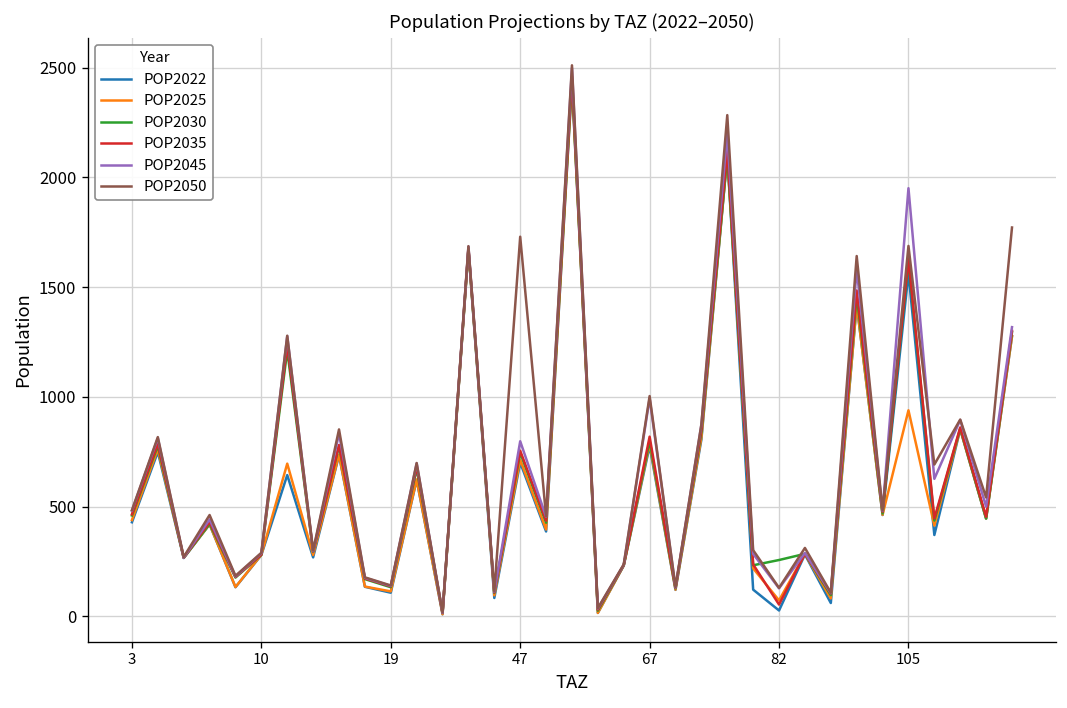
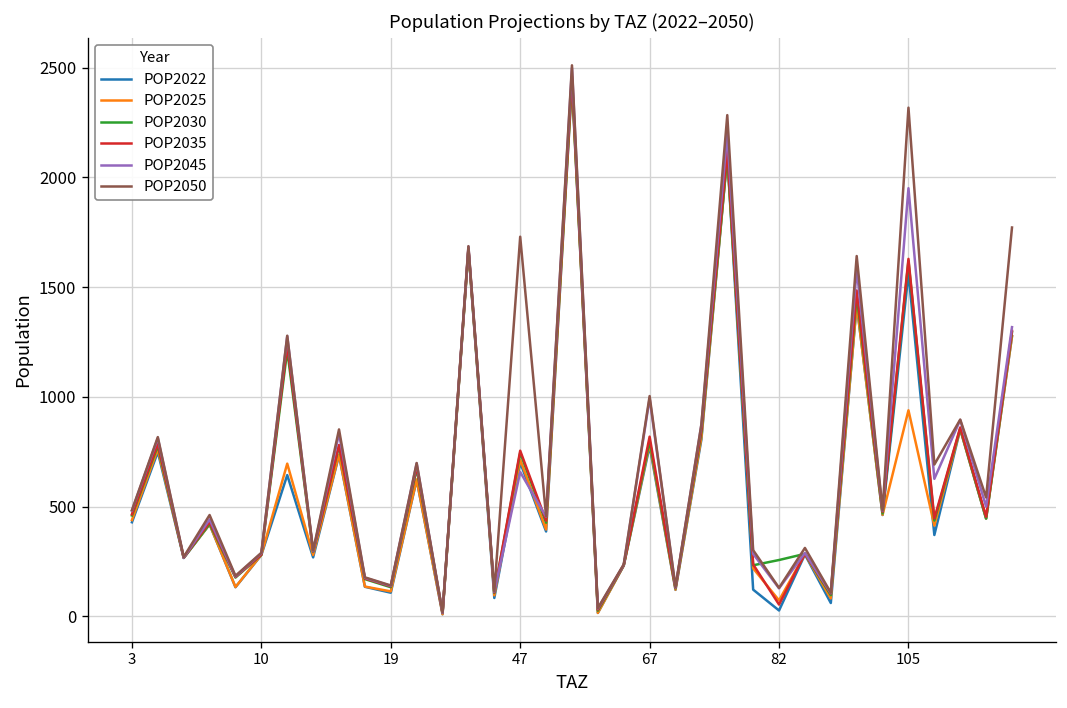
  {
    "POP2022": {
      "82": 30,
      "105": 1560
    },
    "POP2025": {
      "82": 70,
      "105": 940
    },
    "POP2030": {
      "82": 260
    },
    "POP2035": {
      "67": 820,
      "82": 50
    },
    "POP2045": {
-     "47": 800,
+     "47": 660,
      "105": 1950
    },
    "POP2050": {
      "47": 1730,
-     "105": 1690
+     "105": 2320
    }
  }
